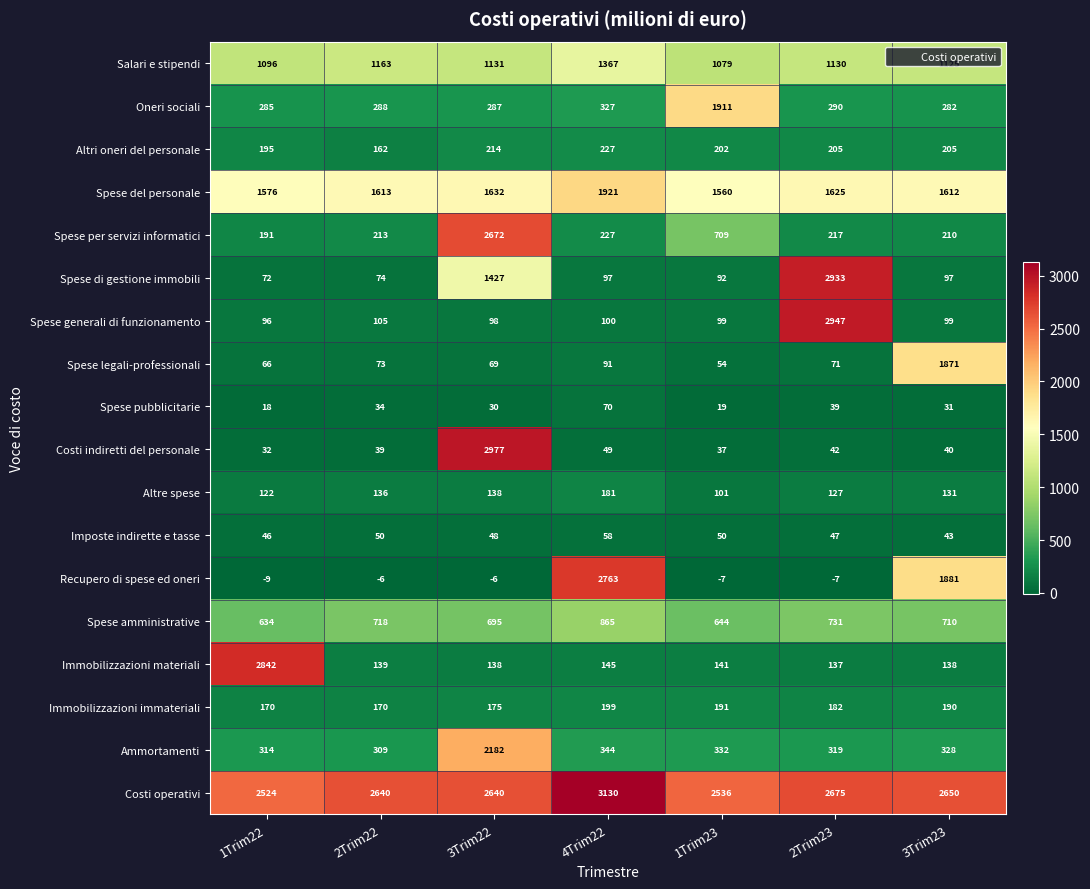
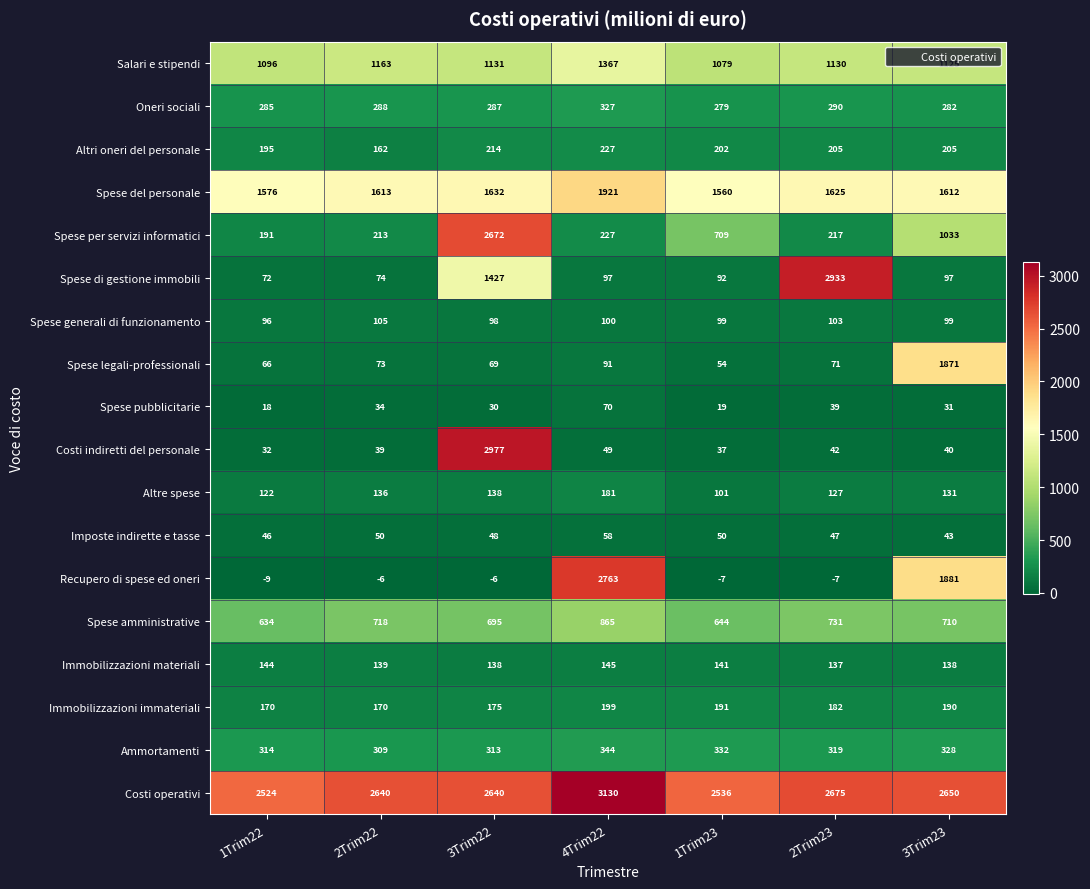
  {
    "Salari e stipendi": {
      "1Trim22": 1096,
      "2Trim22": 1163,
      "3Trim22": 1131,
      "4Trim22": 1367,
      "1Trim23": 1079,
      "2Trim23": 1130
    },
    "Oneri sociali": {
      "1Trim22": 285,
      "2Trim22": 288,
      "3Trim22": 287,
      "4Trim22": 327,
-     "1Trim23": 1911,
+     "1Trim23": 279,
      "2Trim23": 290,
      "3Trim23": 282
    },
    "Altri oneri del personale": {
      "1Trim22": 195,
      "2Trim22": 162,
      "3Trim22": 214,
      "4Trim22": 227,
      "1Trim23": 202,
      "2Trim23": 205,
      "3Trim23": 205
    },
    "Spese del personale": {
      "1Trim22": 1576,
      "2Trim22": 1613,
      "3Trim22": 1632,
      "4Trim22": 1921,
      "1Trim23": 1560,
      "2Trim23": 1625,
      "3Trim23": 1612
    },
    "Spese per servizi informatici": {
      "1Trim22": 191,
      "2Trim22": 213,
      "3Trim22": 2672,
      "4Trim22": 227,
      "1Trim23": 709,
      "2Trim23": 217,
-     "3Trim23": 210
+     "3Trim23": 1033
    },
    "Spese di gestione immobili": {
      "1Trim22": 72,
      "2Trim22": 74,
      "3Trim22": 1427,
      "4Trim22": 97,
      "1Trim23": 92,
      "2Trim23": 2933,
      "3Trim23": 97
    },
    "Spese generali di funzionamento": {
      "1Trim22": 96,
      "2Trim22": 105,
      "3Trim22": 98,
      "4Trim22": 100,
      "1Trim23": 99,
-     "2Trim23": 2947,
+     "2Trim23": 103,
      "3Trim23": 99
    },
    "Spese legali-professionali": {
      "1Trim22": 66,
      "2Trim22": 73,
      "3Trim22": 69,
      "4Trim22": 91,
      "1Trim23": 54,
      "2Trim23": 71,
      "3Trim23": 1871
    },
    "Spese pubblicitarie": {
      "1Trim22": 18,
      "2Trim22": 34,
      "3Trim22": 30,
      "4Trim22": 70,
      "1Trim23": 19,
      "2Trim23": 39,
      "3Trim23": 31
    },
    "Costi indiretti del personale": {
      "1Trim22": 32,
      "2Trim22": 39,
      "3Trim22": 2977,
      "4Trim22": 49,
      "1Trim23": 37,
      "2Trim23": 42,
      "3Trim23": 40
    },
    "Altre spese": {
      "1Trim22": 122,
      "2Trim22": 136,
      "3Trim22": 138,
      "4Trim22": 181,
      "1Trim23": 101,
      "2Trim23": 127,
      "3Trim23": 131
    },
    "Imposte indirette e tasse": {
      "1Trim22": 46,
      "2Trim22": 50,
      "3Trim22": 48,
      "4Trim22": 58,
      "1Trim23": 50,
      "2Trim23": 47,
      "3Trim23": 43
    },
    "Recupero di spese ed oneri": {
      "1Trim22": -9,
      "2Trim22": -6,
      "3Trim22": -6,
      "4Trim22": 2763,
      "1Trim23": -7,
      "2Trim23": -7,
      "3Trim23": 1881
    },
    "Spese amministrative": {
      "1Trim22": 634,
      "2Trim22": 718,
      "3Trim22": 695,
      "4Trim22": 865,
      "1Trim23": 644,
      "2Trim23": 731,
      "3Trim23": 710
    },
    "Immobilizzazioni materiali": {
-     "1Trim22": 2842,
+     "1Trim22": 144,
      "2Trim22": 139,
      "3Trim22": 138,
      "4Trim22": 145,
      "1Trim23": 141,
      "2Trim23": 137,
      "3Trim23": 138
    },
    "Immobilizzazioni immateriali": {
      "1Trim22": 170,
      "2Trim22": 170,
      "3Trim22": 175,
      "4Trim22": 199,
      "1Trim23": 191,
      "2Trim23": 182,
      "3Trim23": 190
    },
    "Ammortamenti": {
      "1Trim22": 314,
      "2Trim22": 309,
-     "3Trim22": 2182,
+     "3Trim22": 313,
      "4Trim22": 344,
      "1Trim23": 332,
      "2Trim23": 319,
      "3Trim23": 328
    },
    "Costi operativi": {
      "1Trim22": 2524,
      "2Trim22": 2640,
      "3Trim22": 2640,
      "4Trim22": 3130,
      "1Trim23": 2536,
      "2Trim23": 2675,
      "3Trim23": 2650
    }
  }
